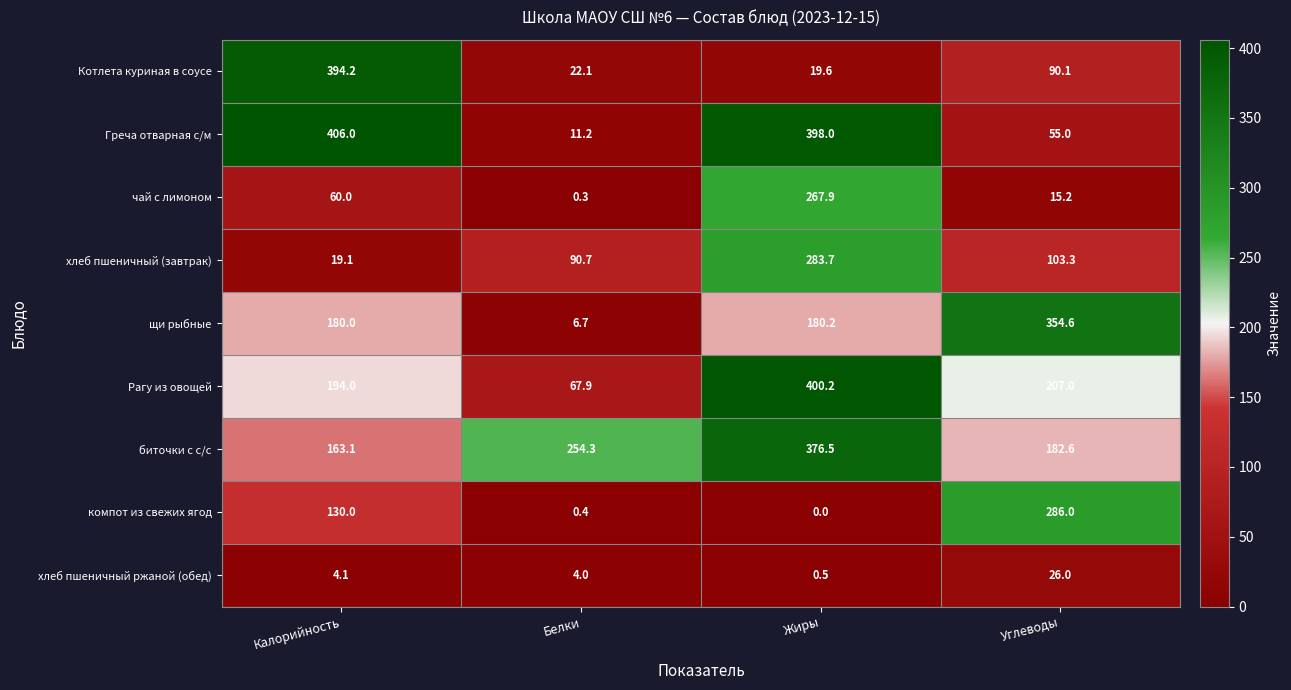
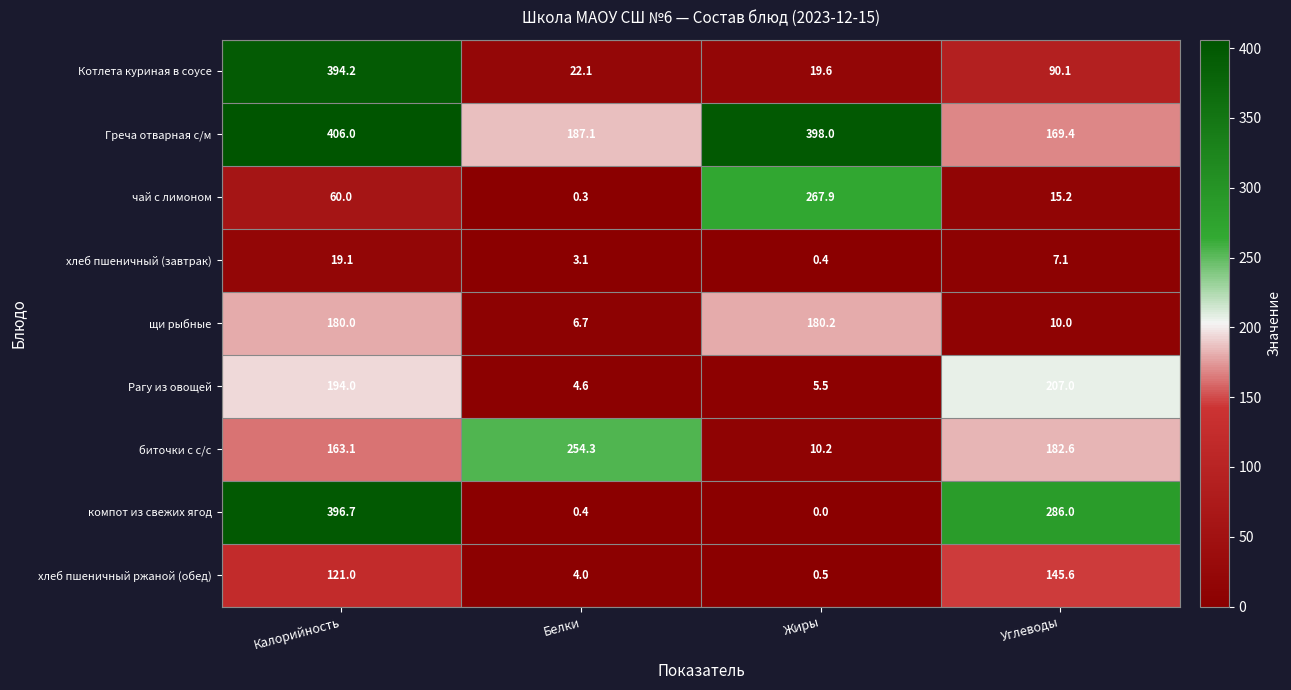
  {
    "Котлета куриная в соусе": {
      "Калорийность": 394.2,
      "Белки": 22.1,
      "Жиры": 19.6,
      "Углеводы": 90.1
    },
    "Греча отварная с/м": {
      "Калорийность": 406.0,
-     "Белки": 11.2,
+     "Белки": 187.1,
      "Жиры": 398.0,
-     "Углеводы": 55.0
+     "Углеводы": 169.4
    },
    "чай с лимоном": {
      "Калорийность": 60.0,
      "Белки": 0.3,
      "Жиры": 267.9,
      "Углеводы": 15.2
    },
    "хлеб пшеничный (завтрак)": {
      "Калорийность": 19.1,
-     "Белки": 90.7,
-     "Жиры": 283.7,
-     "Углеводы": 103.3
+     "Белки": 3.1,
+     "Жиры": 0.4,
+     "Углеводы": 7.1
    },
    "щи рыбные": {
      "Калорийность": 180.0,
      "Белки": 6.7,
      "Жиры": 180.2,
-     "Углеводы": 354.6
+     "Углеводы": 10.0
    },
    "Рагу из овощей": {
-     "Белки": 67.9,
-     "Жиры": 400.2
+     "Белки": 4.6,
+     "Жиры": 5.5
    },
    "биточки с с/с": {
      "Калорийность": 163.1,
      "Белки": 254.3,
-     "Жиры": 376.5,
+     "Жиры": 10.2,
      "Углеводы": 182.6
    },
    "компот из свежих ягод": {
-     "Калорийность": 130.0,
+     "Калорийность": 396.7,
      "Белки": 0.4,
      "Жиры": 0.0,
      "Углеводы": 286.0
    },
    "хлеб пшеничный ржаной (обед)": {
-     "Калорийность": 4.1,
+     "Калорийность": 121.0,
      "Белки": 4.0,
      "Жиры": 0.5,
-     "Углеводы": 26.0
+     "Углеводы": 145.6
    }
  }
